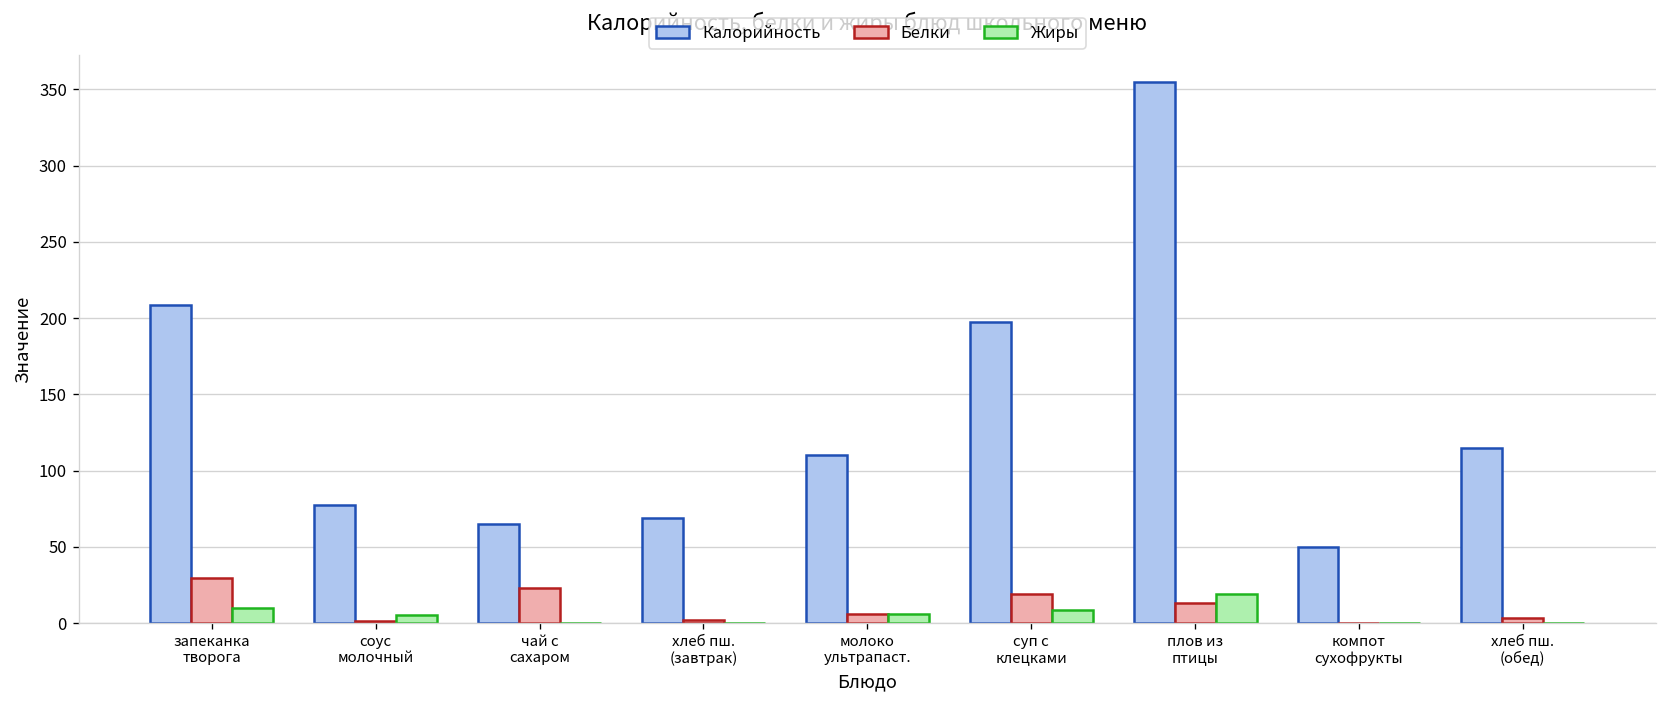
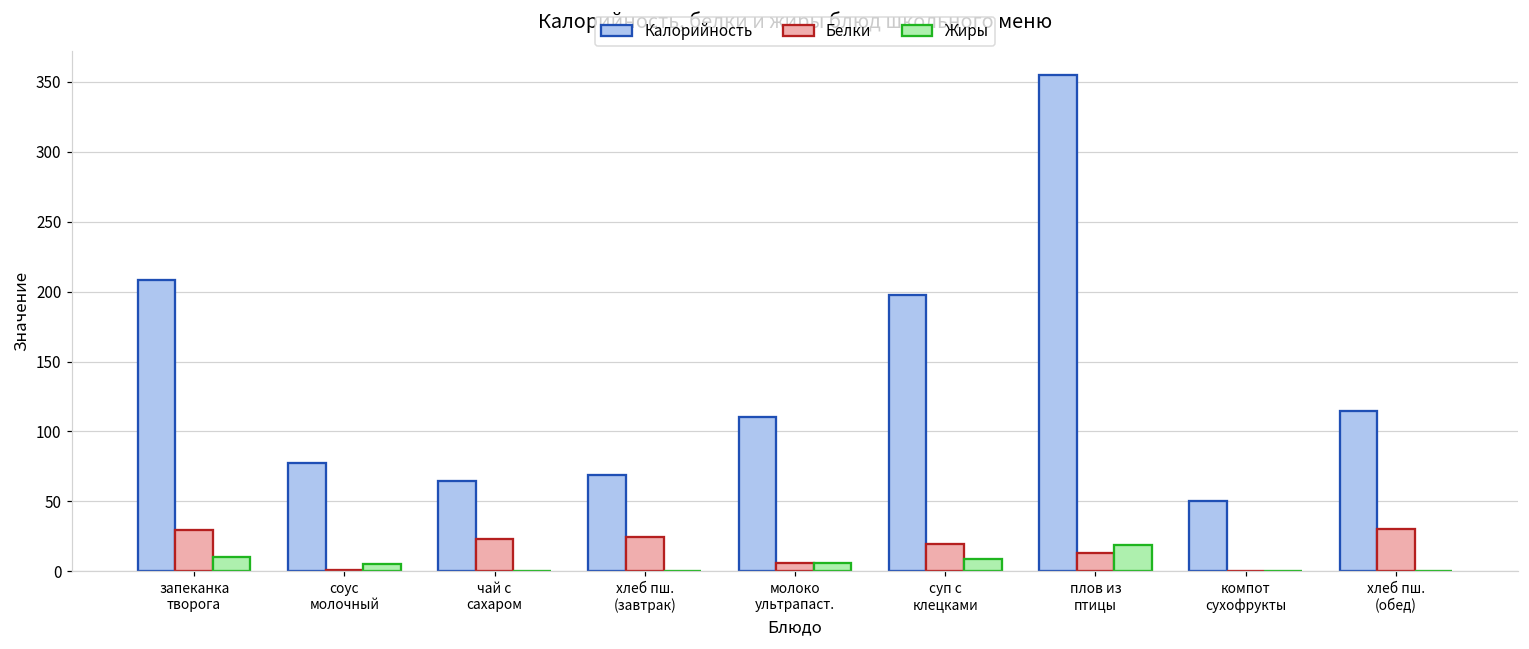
  {
    "Калорийность": {
      "запеканка творога": 208,
      "соус молочный": 78,
      "чай с сахаром": 65,
      "хлеб пш. (завтрак)": 69,
      "молоко ультрапаст.": 111,
      "суп с клецками": 197,
      "плов из птицы": 355,
      "компот сухофрукты": 50,
      "хлеб пш. (обед)": 115
    },
    "Белки": {
      "запеканка творога": 30,
      "чай с сахаром": 23,
-     "хлеб пш. (завтрак)": 2,
+     "хлеб пш. (завтрак)": 25,
      "молоко ультрапаст.": 6,
      "суп с клецками": 19,
      "плов из птицы": 13,
-     "хлеб пш. (обед)": 4
+     "хлеб пш. (обед)": 30
    },
    "Жиры": {
      "запеканка творога": 10,
      "соус молочный": 6,
      "молоко ультрапаст.": 6,
      "суп с клецками": 9,
      "плов из птицы": 19
    }
  }
